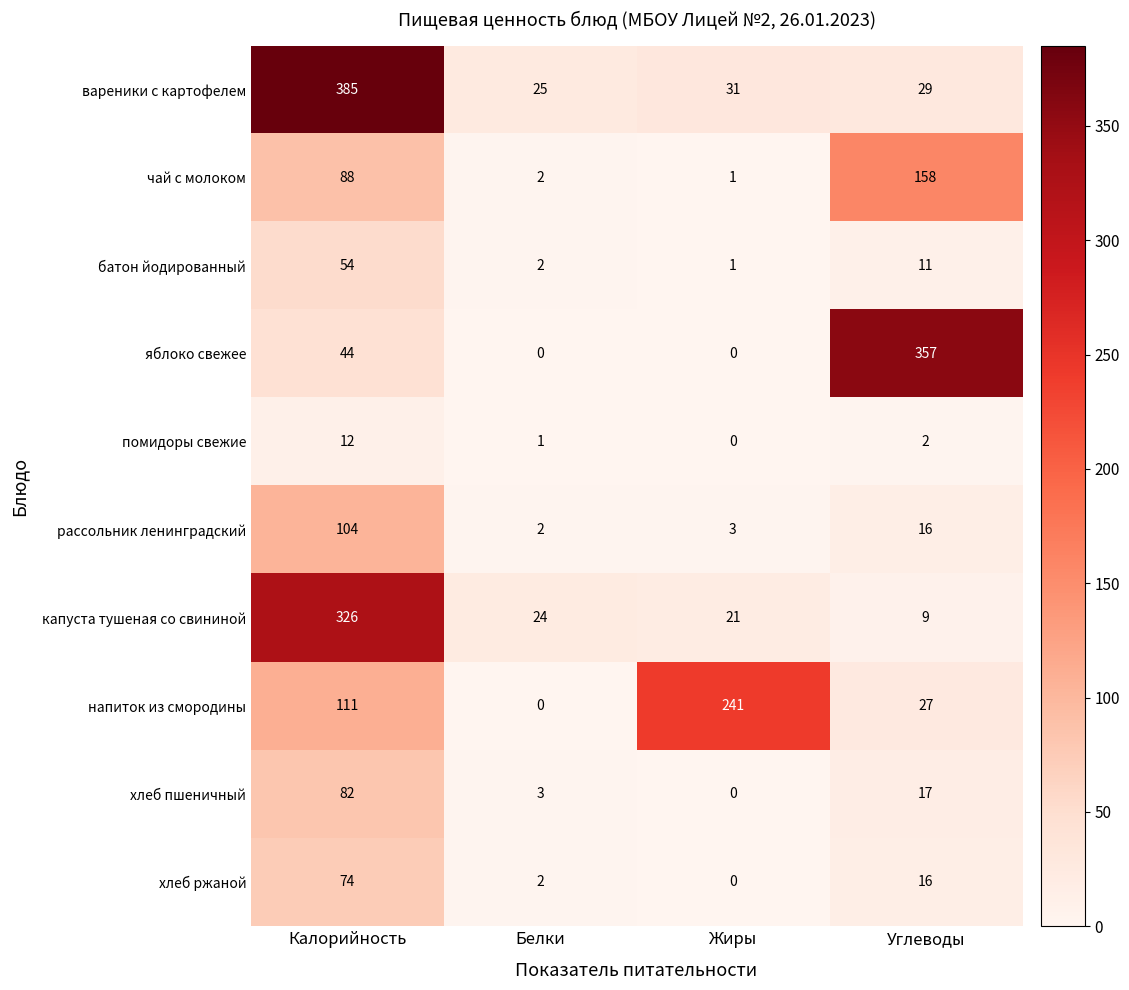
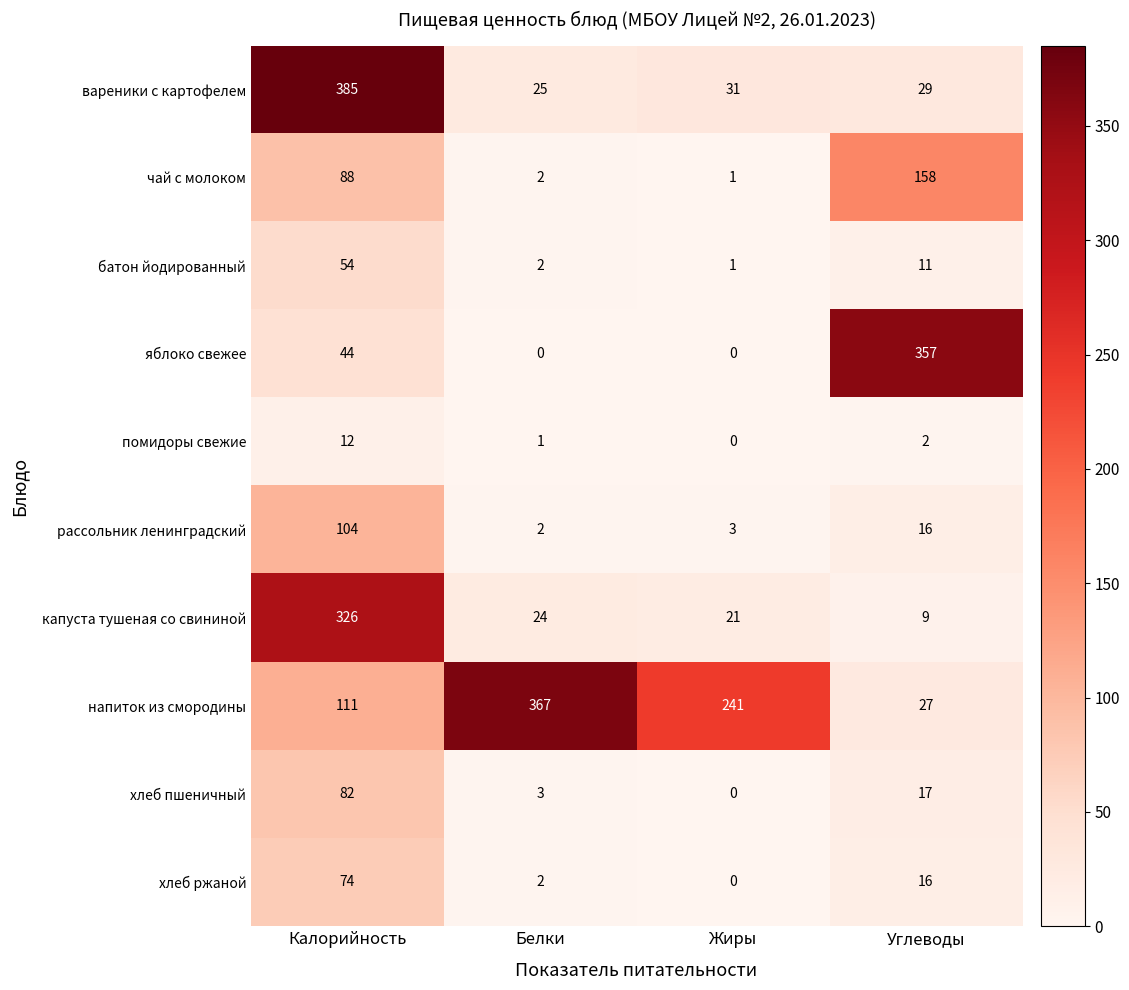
  {
    "вареники с картофелем": {
      "Калорийность": 385,
      "Белки": 25,
      "Жиры": 31,
      "Углеводы": 29
    },
    "чай с молоком": {
      "Калорийность": 88,
      "Белки": 2,
      "Жиры": 1,
      "Углеводы": 158
    },
    "батон йодированный": {
      "Калорийность": 54,
      "Белки": 2,
      "Жиры": 1,
      "Углеводы": 11
    },
    "яблоко свежее": {
      "Калорийность": 44,
      "Белки": 0,
      "Жиры": 0,
      "Углеводы": 357
    },
    "помидоры свежие": {
      "Калорийность": 12,
      "Белки": 1,
      "Жиры": 0,
      "Углеводы": 2
    },
    "рассольник ленинградский": {
      "Калорийность": 104,
      "Белки": 2,
      "Жиры": 3,
      "Углеводы": 16
    },
    "капуста тушеная со свининой": {
      "Калорийность": 326,
      "Белки": 24,
      "Жиры": 21,
      "Углеводы": 9
    },
    "напиток из смородины": {
      "Калорийность": 111,
-     "Белки": 0,
+     "Белки": 367,
      "Жиры": 241,
      "Углеводы": 27
    },
    "хлеб пшеничный": {
      "Калорийность": 82,
      "Белки": 3,
      "Жиры": 0,
      "Углеводы": 17
    },
    "хлеб ржаной": {
      "Калорийность": 74,
      "Белки": 2,
      "Жиры": 0,
      "Углеводы": 16
    }
  }
